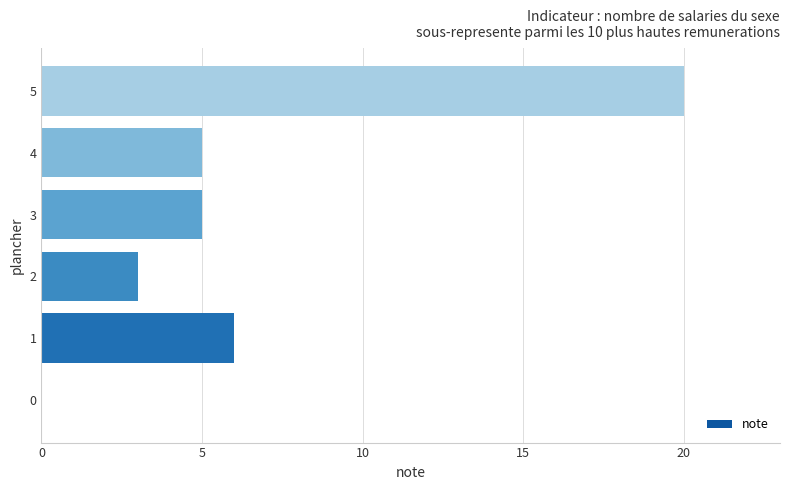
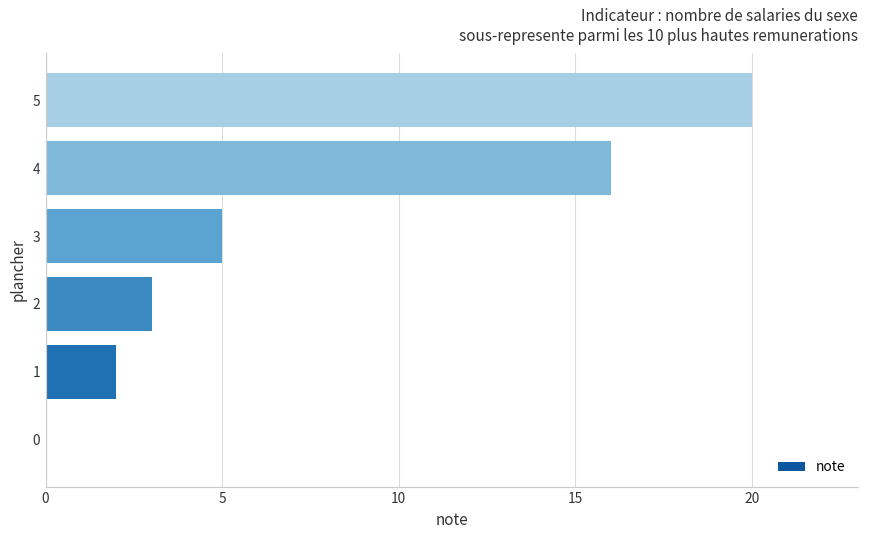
  {
    "5": 20,
-   "4": 5,
+   "4": 16,
    "3": 5,
    "2": 3,
-   "1": 6,
+   "1": 2,
    "0": 0
  }
